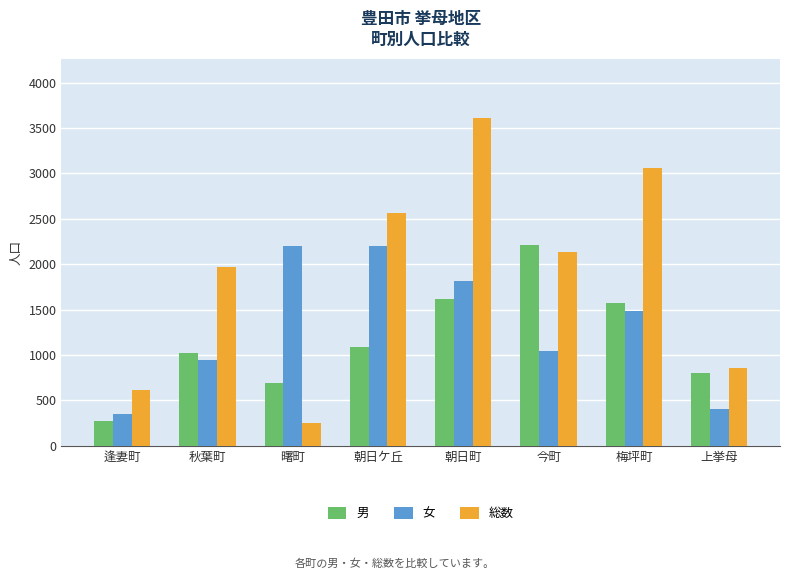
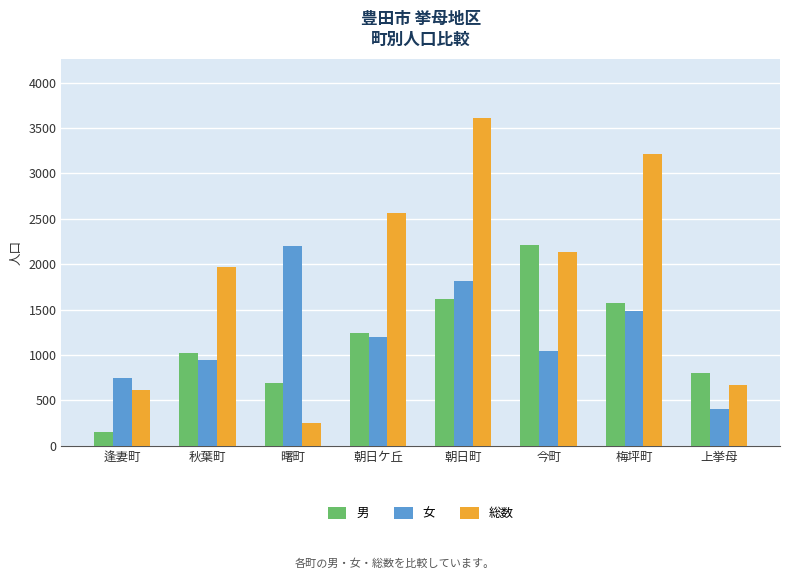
  {
    "男": {
-     "逢妻町": 300,
+     "逢妻町": 200,
      "秋葉町": 1000,
      "曙町": 700,
-     "朝日ケ丘": 1100,
+     "朝日ケ丘": 1200,
      "朝日町": 1600,
      "今町": 2200,
      "梅坪町": 1600,
      "上挙母": 800
    },
    "女": {
-     "逢妻町": 300,
+     "逢妻町": 700,
      "秋葉町": 900,
      "曙町": 2200,
-     "朝日ケ丘": 2200,
+     "朝日ケ丘": 1200,
      "朝日町": 1800,
      "今町": 1000,
      "梅坪町": 1500,
      "上挙母": 400
    },
    "総数": {
      "逢妻町": 600,
      "秋葉町": 2000,
      "曙町": 300,
      "朝日ケ丘": 2600,
      "朝日町": 3600,
      "今町": 2100,
-     "梅坪町": 3100,
-     "上挙母": 900
+     "梅坪町": 3200,
+     "上挙母": 700
    }
  }
